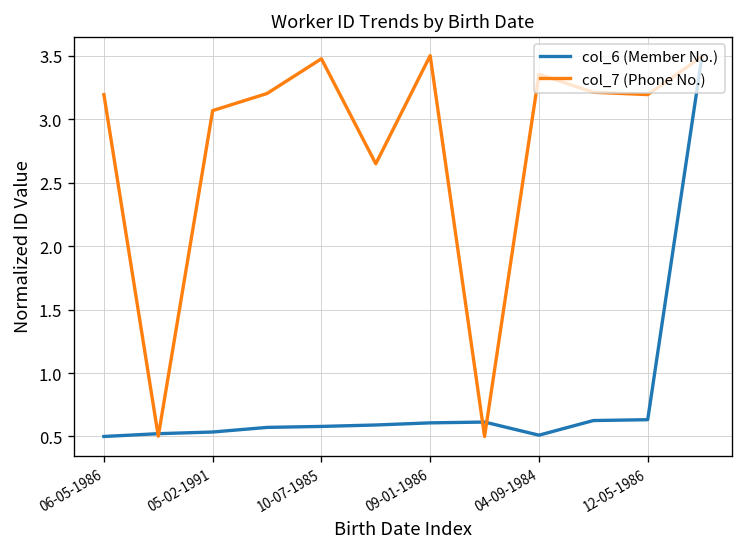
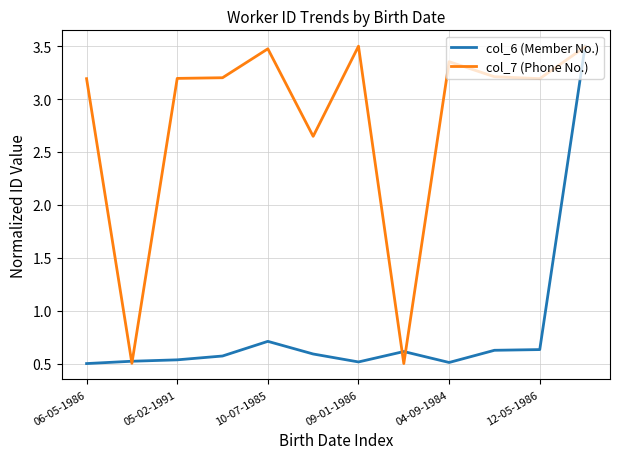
  {
    "col_6 (Member No.)": {
      "06-05-1986": 0.50,
      "05-02-1991": 0.54,
-     "10-07-1985": 0.58,
-     "09-01-1986": 0.61,
+     "10-07-1985": 0.71,
+     "09-01-1986": 0.52,
      "04-09-1984": 0.51,
      "12-05-1986": 0.63
    },
    "col_7 (Phone No.)": {
      "06-05-1986": 3.19,
-     "05-02-1991": 3.07,
+     "05-02-1991": 3.20,
      "10-07-1985": 3.48,
      "09-01-1986": 3.50
    }
  }
